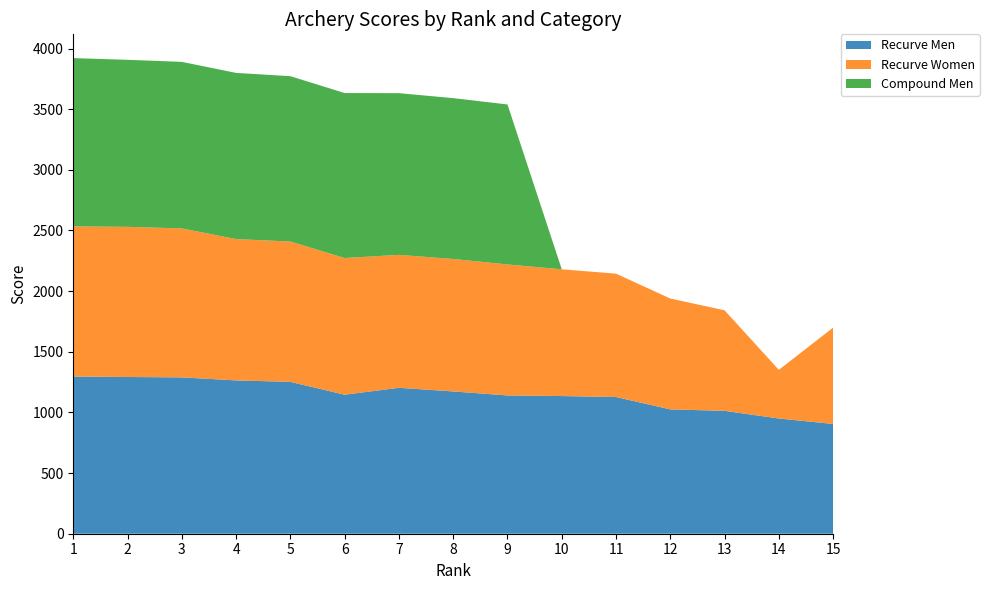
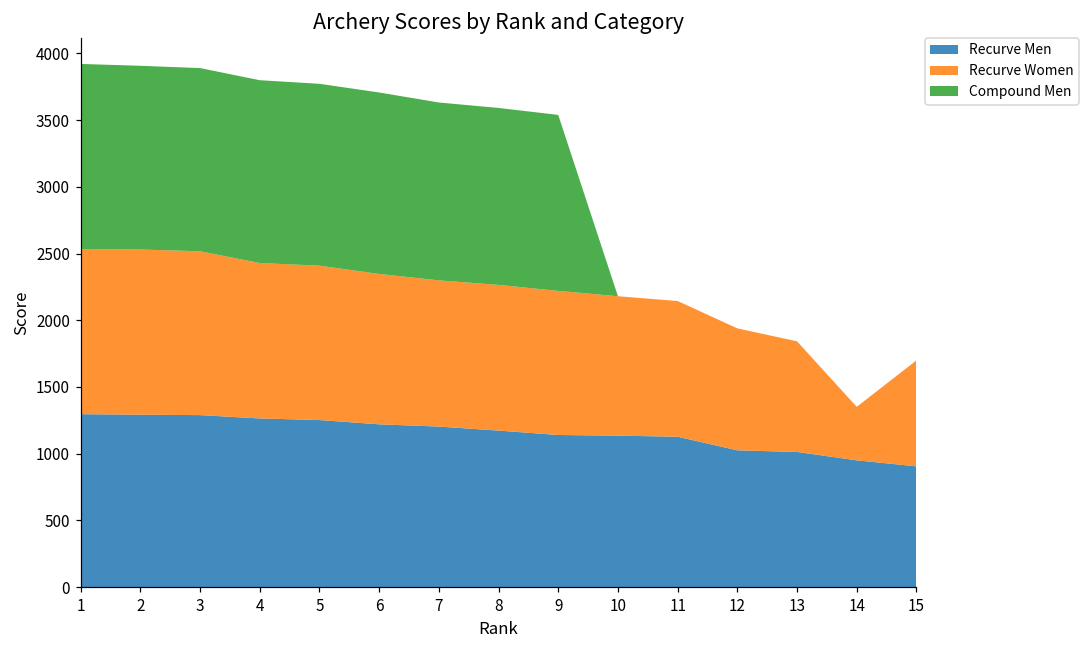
  {
    "Recurve Men": {
      "1": 1300,
      "2": 1290,
      "3": 1290,
      "4": 1260,
      "5": 1250,
-     "6": 1150,
+     "6": 1220,
      "7": 1200,
      "8": 1170,
      "9": 1140,
      "10": 1140,
      "11": 1130,
      "12": 1030,
      "13": 1010,
      "14": 950,
      "15": 910
    },
    "Recurve Women": {
      "1": 1240,
      "2": 1240,
      "3": 1230,
      "4": 1170,
      "5": 1160,
      "6": 1130,
      "7": 1100,
      "8": 1090,
      "9": 1080
    },
    "Compound Men": {
      "1": 1390,
      "2": 1380,
      "3": 1370,
      "4": 1370,
      "5": 1360,
      "6": 1360,
      "7": 1330,
      "8": 1330,
      "9": 1320
    }
  }
